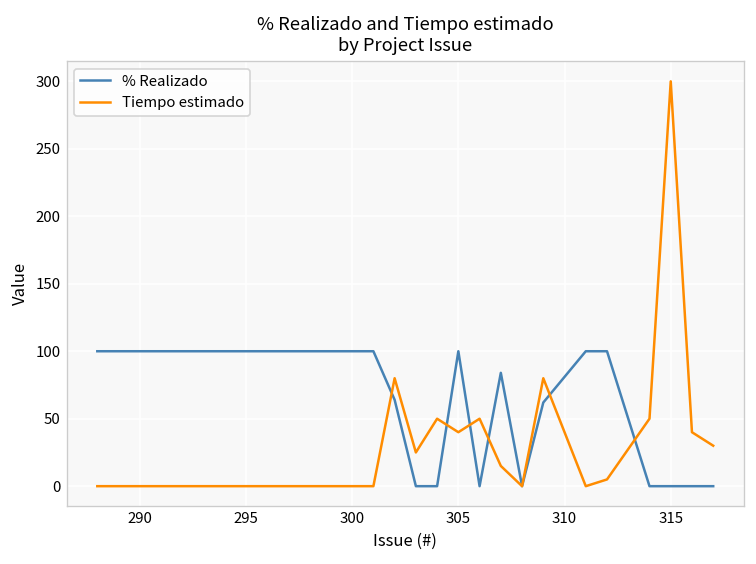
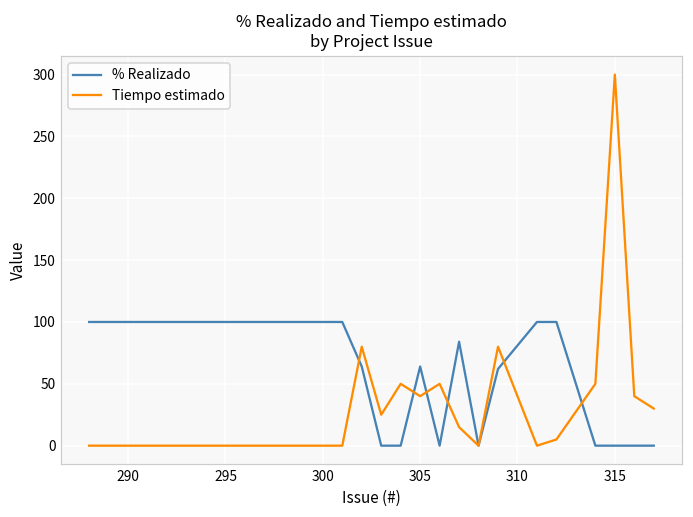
  {
    "% Realizado": {
-     "305": 100,
+     "305": 64,
      "315": 0
    },
    "Tiempo estimado": {
      "305": 40,
      "315": 300
    }
  }
